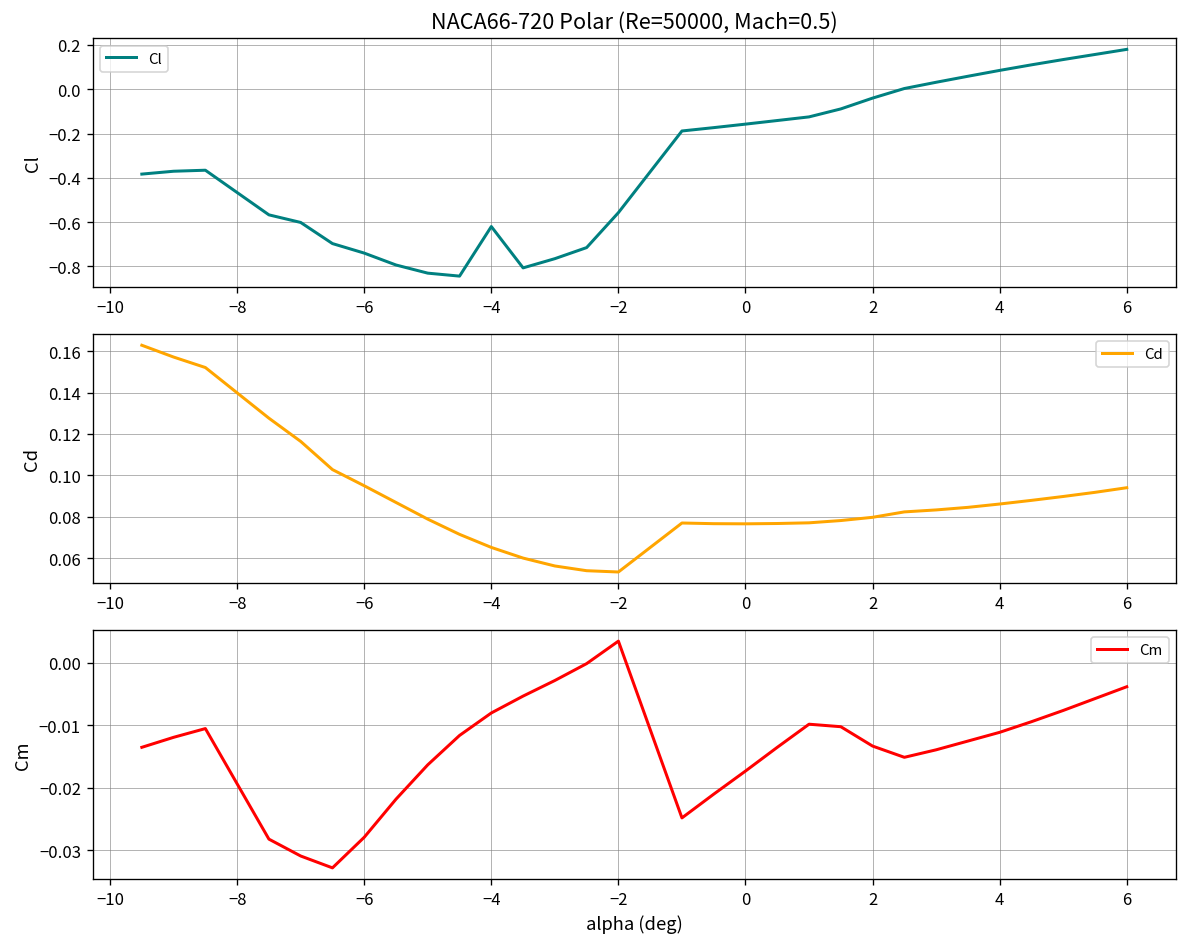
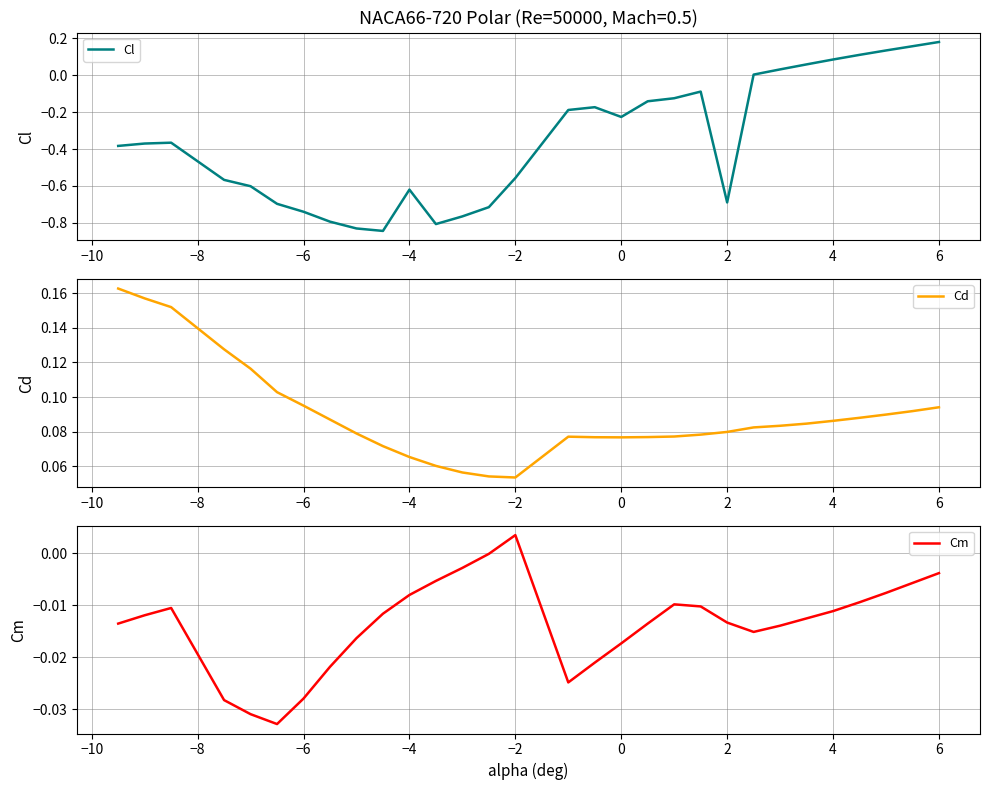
  {
    "NACA66-720 Polar (Re=50000, Mach=0.5)": {
      "−6": -0.74,
      "−4": -0.62,
      "−2": -0.56,
-     "0": -0.16,
-     "2": -0.04,
+     "0": -0.23,
+     "2": -0.69,
      "4": 0.09,
      "6": 0.18
    }
  }
